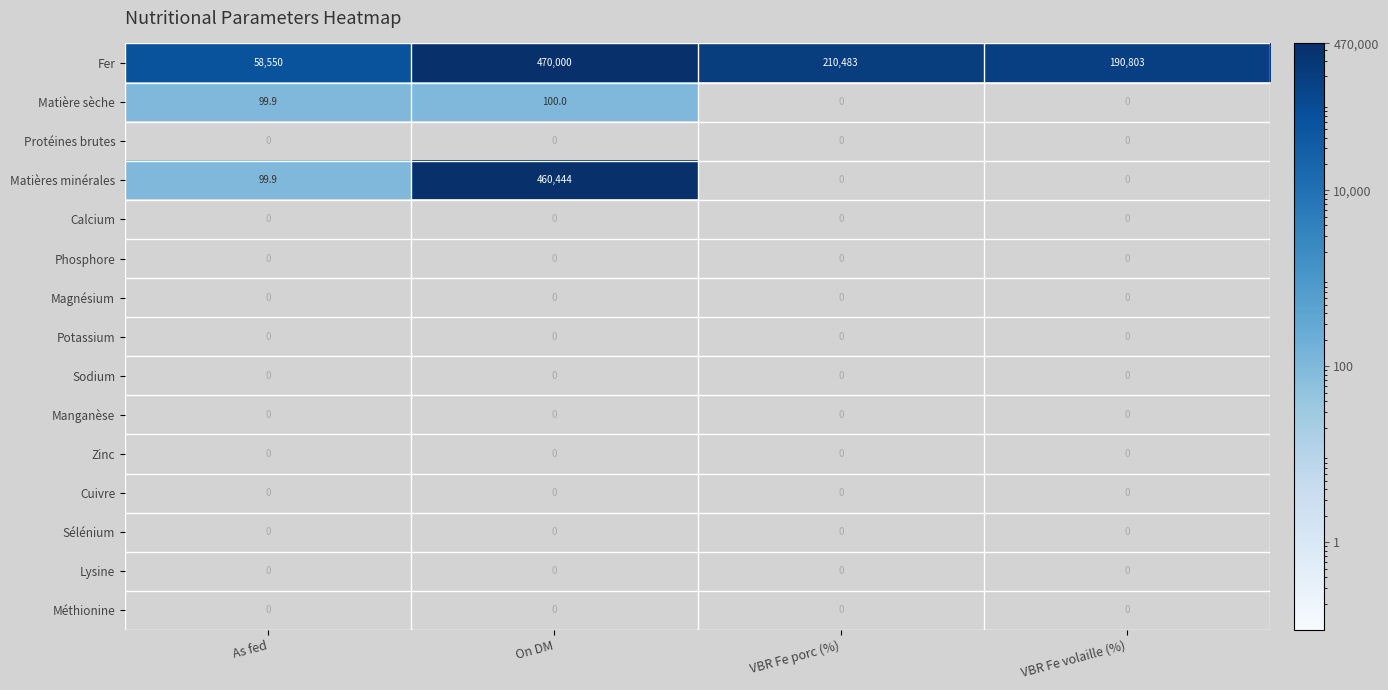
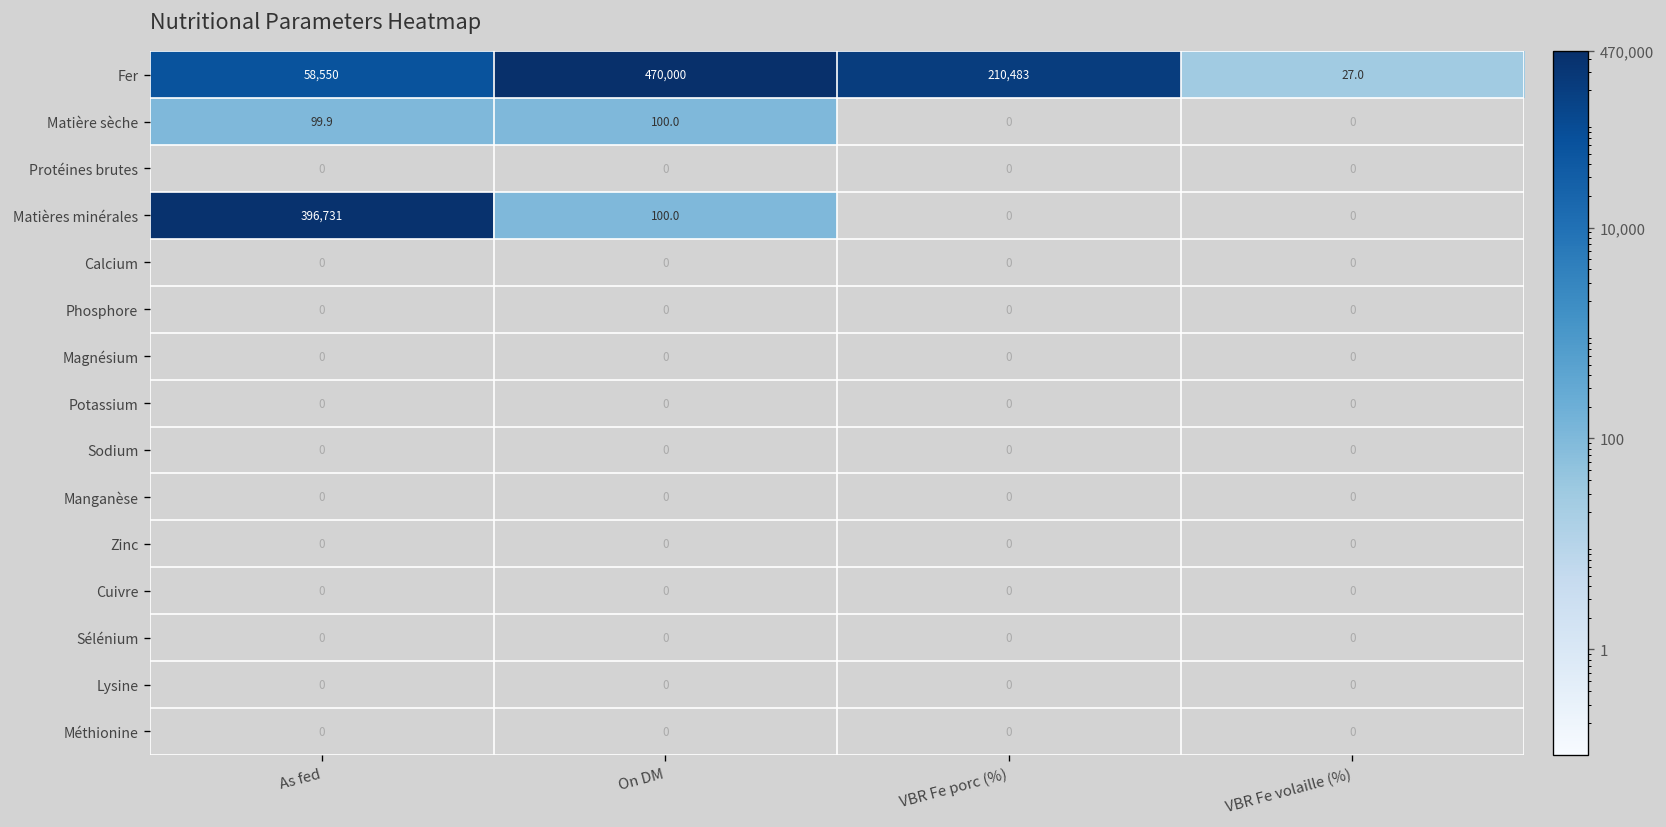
  {
    "Fer": {
      "As fed": "58,550",
      "On DM": "470,000",
      "VBR Fe porc (%)": "210,483",
-     "VBR Fe volaille (%)": "190,803"
+     "VBR Fe volaille (%)": "27.0"
    },
    "Matière sèche": {
      "As fed": "99.9",
      "On DM": "100.0"
    },
    "Matières minérales": {
-     "As fed": "99.9",
-     "On DM": "460,444"
+     "As fed": "396,731",
+     "On DM": "100.0"
    }
  }
